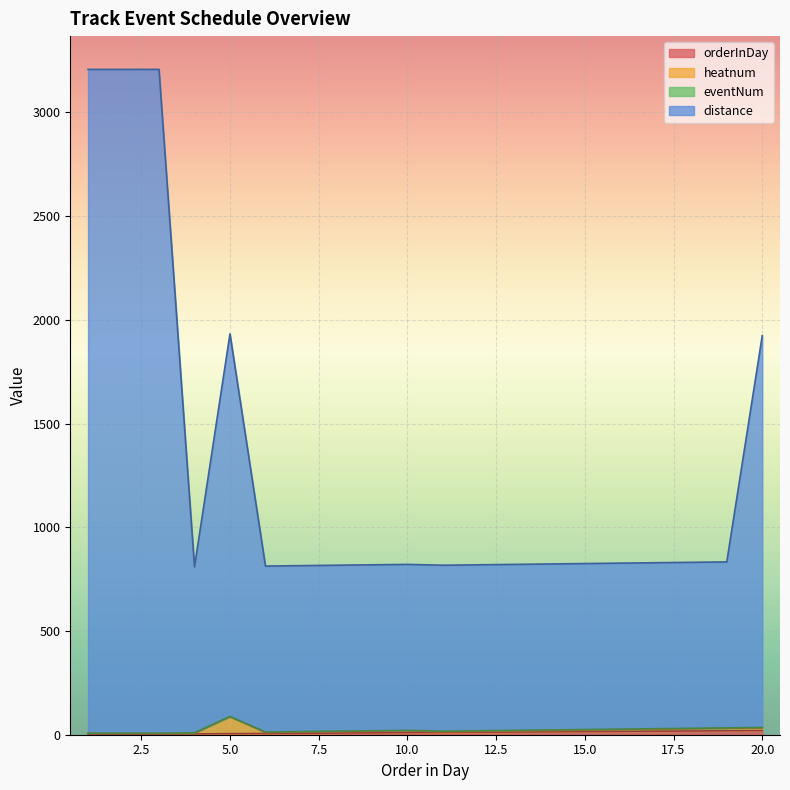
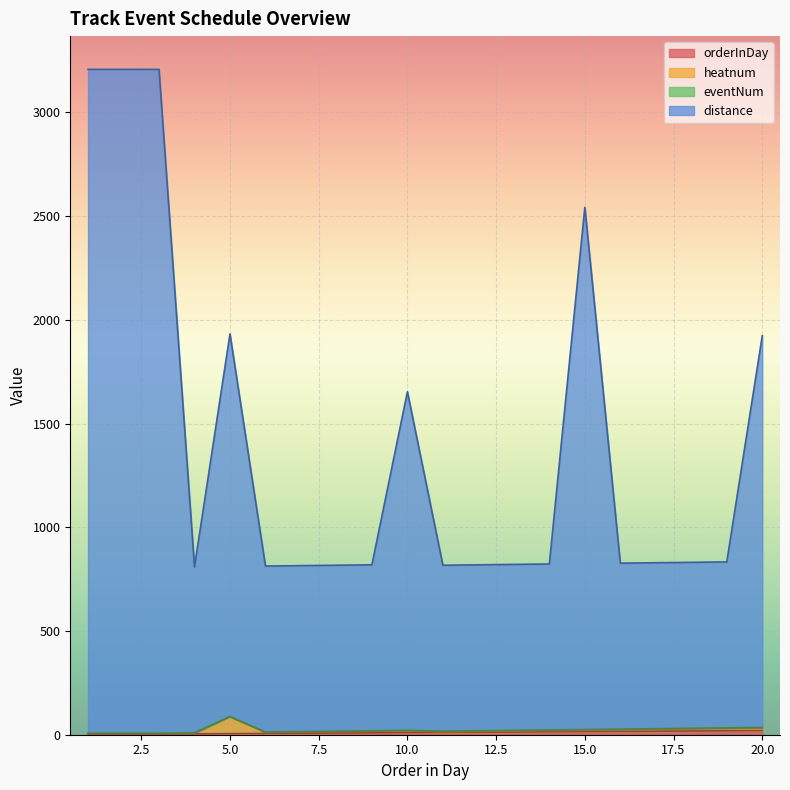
  {
    "orderInDay": {
      "5.0": 10
    },
    "distance": {
      "5.0": 1840,
-     "10.0": 800,
-     "15.0": 800,
+     "10.0": 1630,
+     "15.0": 2520,
      "20.0": 1890
    }
  }
